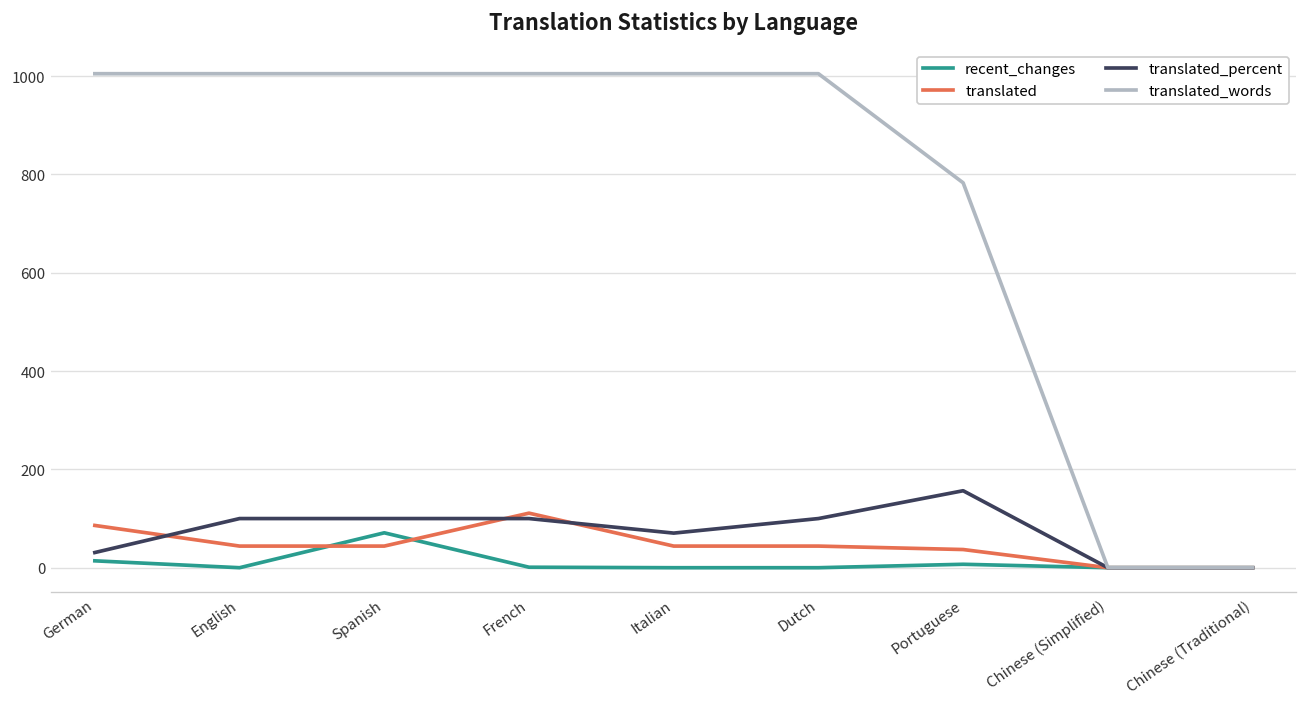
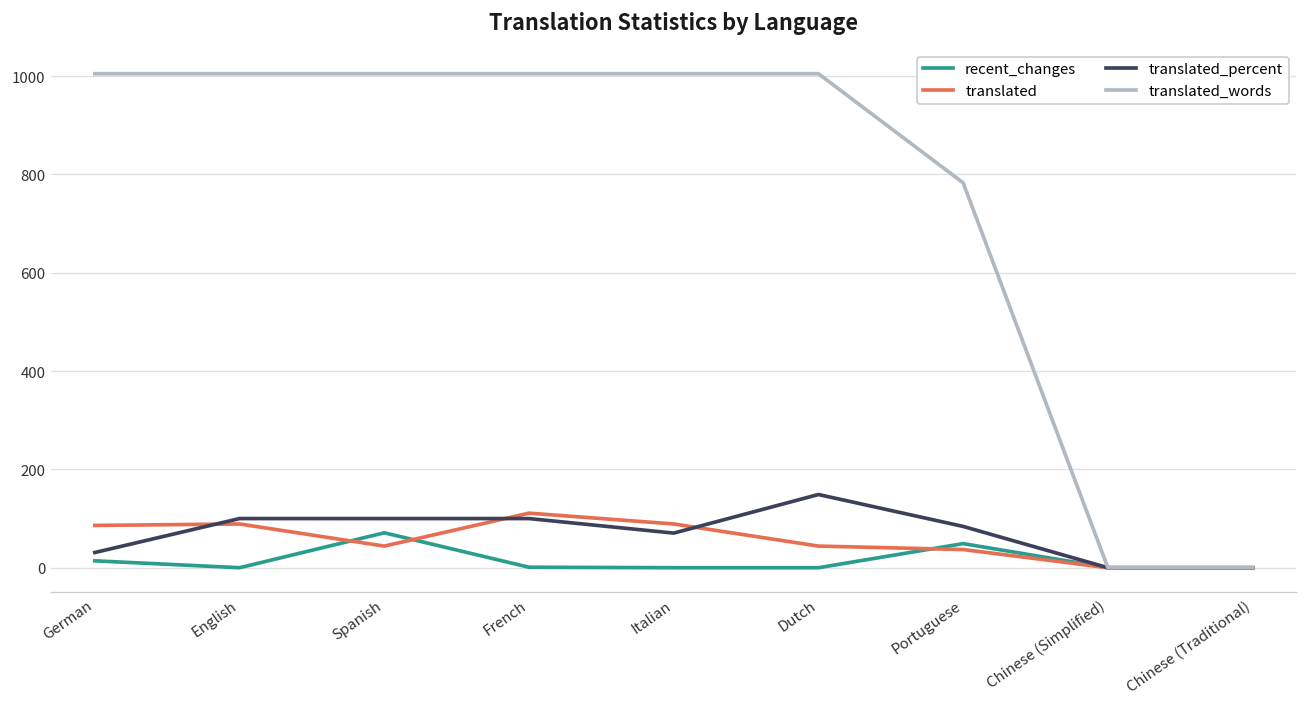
  {
    "recent_changes": {
      "German": 10,
      "English": 0,
      "Spanish": 70,
      "French": 0,
      "Italian": 0,
      "Dutch": 0,
-     "Portuguese": 10
+     "Portuguese": 50
    },
    "translated": {
      "German": 90,
-     "English": 40,
+     "English": 90,
      "Spanish": 40,
      "French": 110,
-     "Italian": 40,
+     "Italian": 90,
      "Dutch": 40,
      "Portuguese": 40
    },
    "translated_percent": {
      "German": 30,
      "English": 100,
      "Spanish": 100,
      "French": 100,
      "Italian": 70,
-     "Dutch": 100,
-     "Portuguese": 160
+     "Dutch": 150,
+     "Portuguese": 80
    },
    "translated_words": {
      "German": 1010,
      "English": 1010,
      "Spanish": 1010,
      "French": 1010,
      "Italian": 1010,
      "Dutch": 1010,
      "Portuguese": 780
    }
  }
